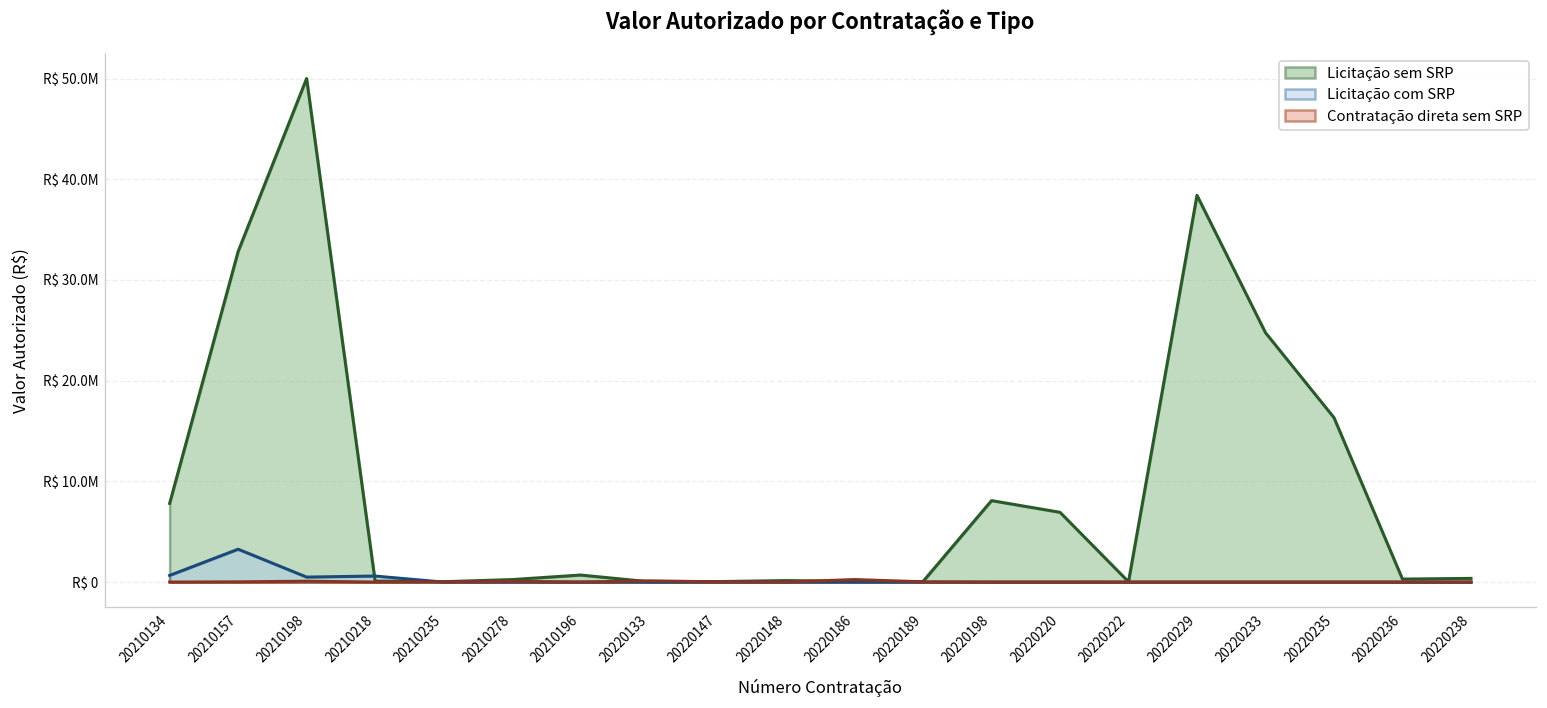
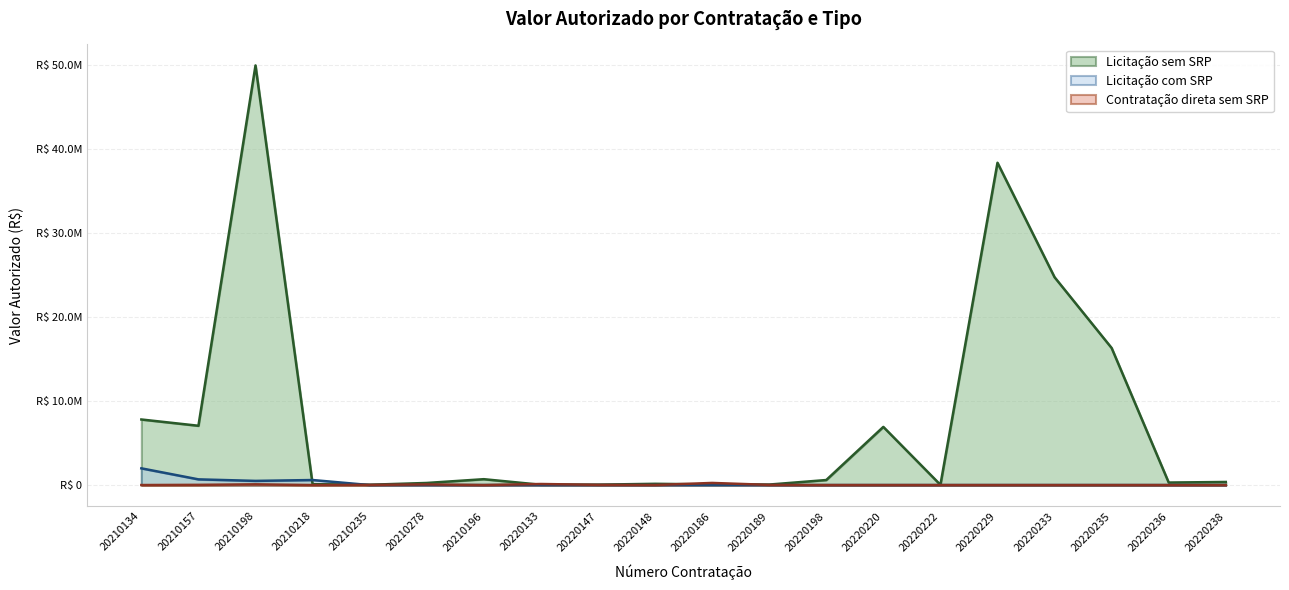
  {
    "Licitação sem SRP": {
      "20210134": "R$ 8000000",
-     "20210157": "R$ 33000000",
+     "20210157": "R$ 7000000",
      "20210198": "R$ 50000000",
      "20210196": "R$ 1000000",
-     "20220198": "R$ 8000000",
+     "20220198": "R$ 1000000",
      "20220220": "R$ 7000000",
      "20220229": "R$ 38000000",
      "20220233": "R$ 25000000",
      "20220235": "R$ 16000000",
      "20220236": "R$ 0",
      "20220238": "R$ 0"
    },
    "Licitação com SRP": {
-     "20210134": "R$ 1000000",
-     "20210157": "R$ 3000000",
+     "20210134": "R$ 2000000",
+     "20210157": "R$ 1000000",
      "20210198": "R$ 0",
      "20210218": "R$ 1000000"
    },
    "Contratação direta sem SRP": {
      "20210134": "R$ 0",
      "20210157": "R$ 0",
      "20210198": "R$ 0"
    }
  }
